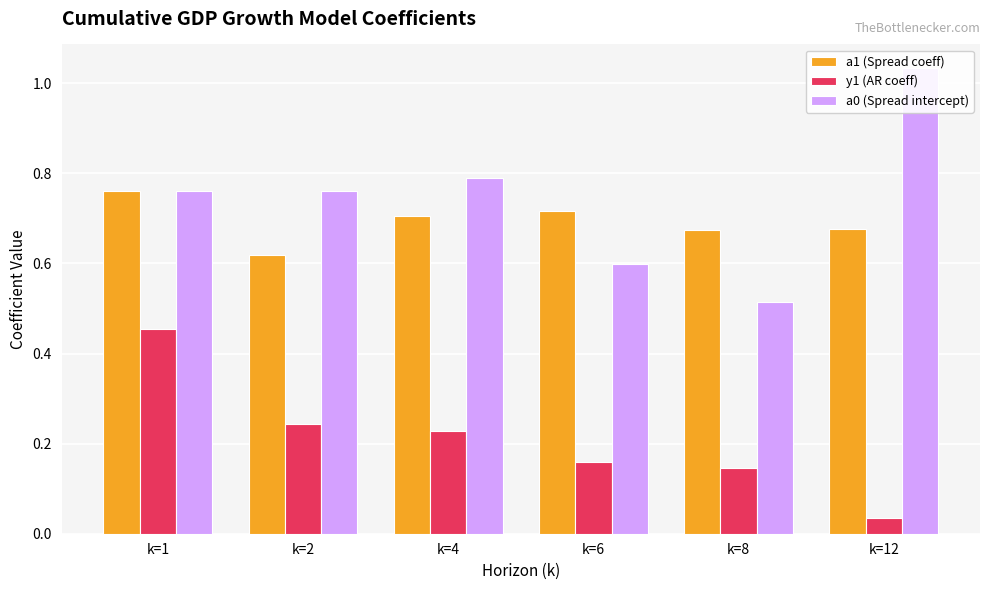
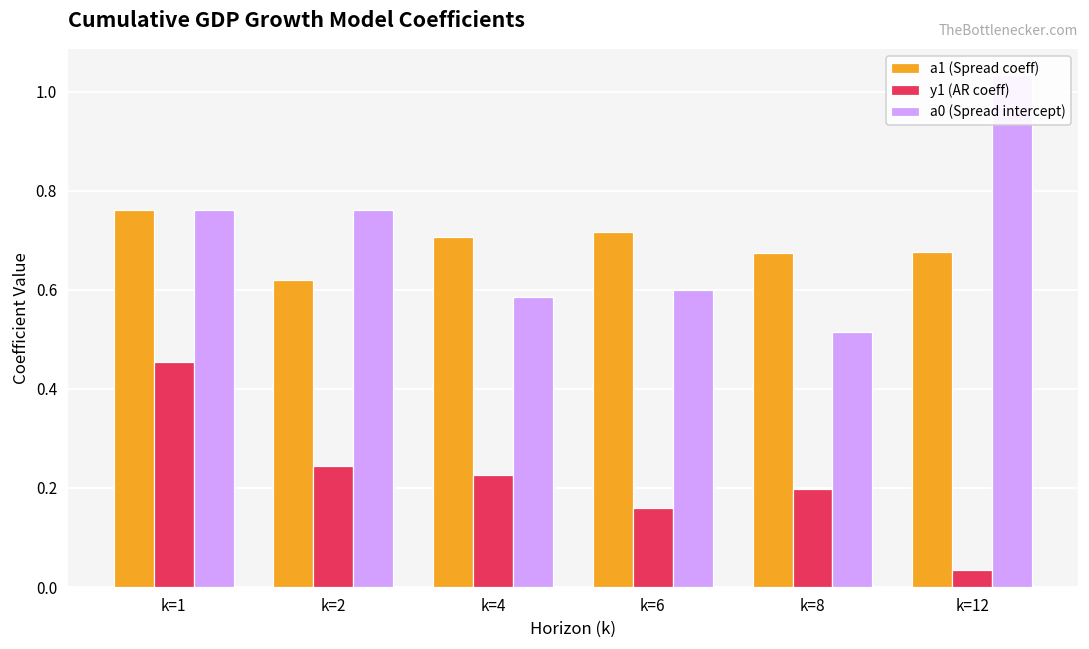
  {
    "a1 (Spread coeff)": {
      "k=1": 0.76,
      "k=2": 0.62,
      "k=4": 0.71,
      "k=6": 0.72,
      "k=8": 0.67,
      "k=12": 0.68
    },
    "y1 (AR coeff)": {
      "k=1": 0.45,
      "k=2": 0.24,
      "k=4": 0.23,
      "k=6": 0.16,
-     "k=8": 0.15,
+     "k=8": 0.20,
      "k=12": 0.04
    },
    "a0 (Spread intercept)": {
      "k=1": 0.76,
      "k=2": 0.76,
-     "k=4": 0.79,
+     "k=4": 0.59,
      "k=6": 0.60,
      "k=8": 0.51
    }
  }
